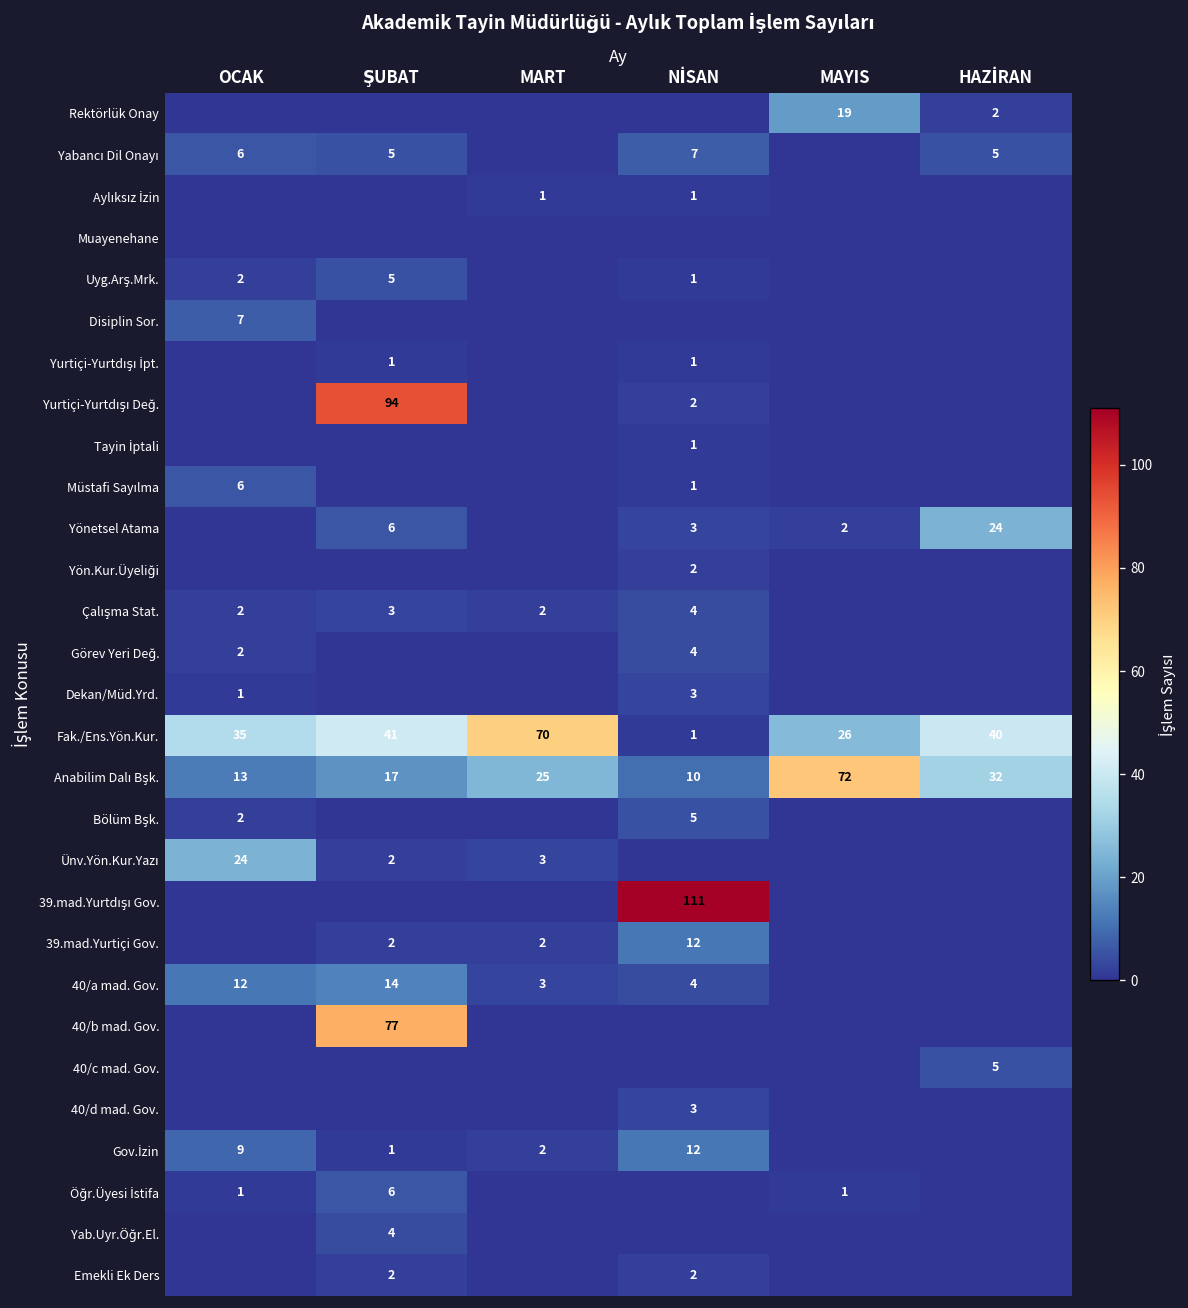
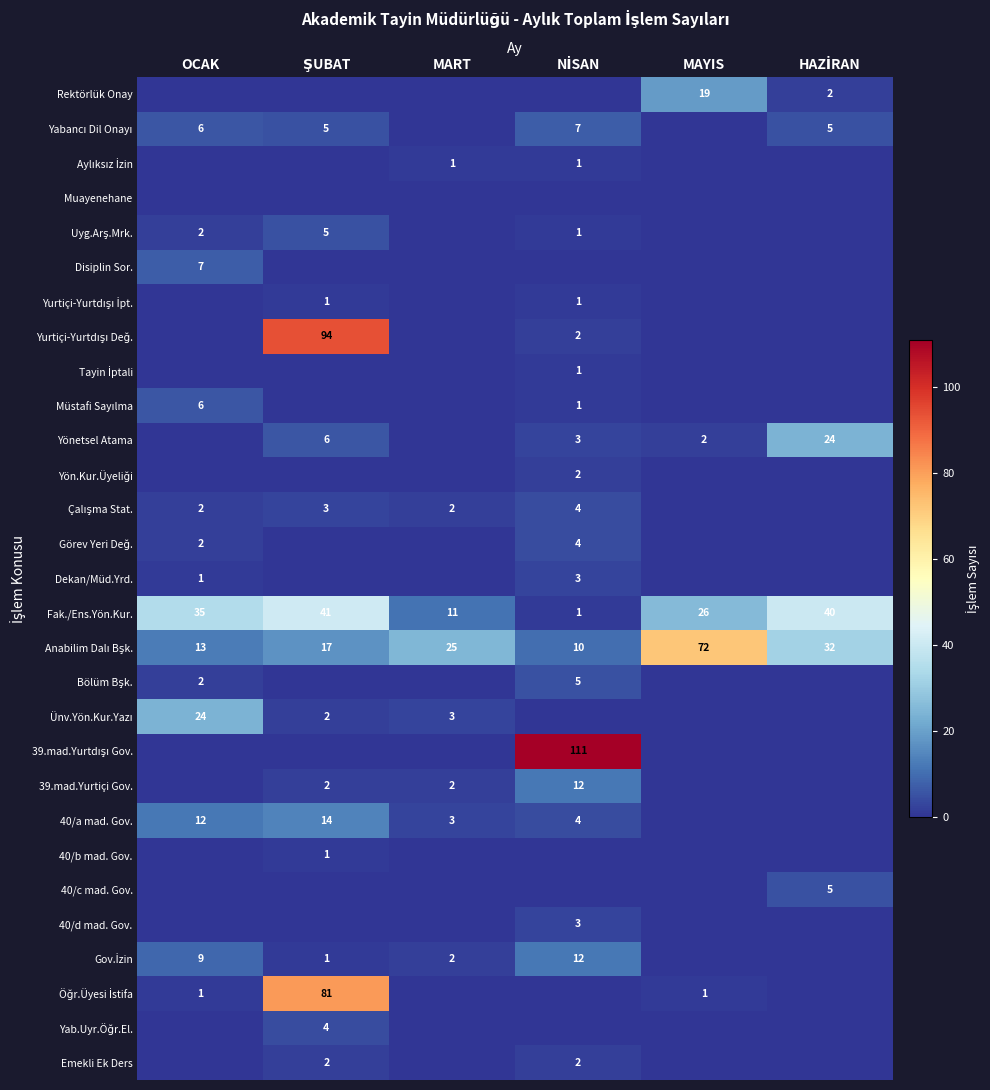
  {
    "Rektörlük Onay": {
      "MAYIS": 19,
      "HAZİRAN": 2
    },
    "Yabancı Dil Onayı": {
      "OCAK": 6,
      "ŞUBAT": 5,
      "NİSAN": 7,
      "HAZİRAN": 5
    },
    "Aylıksız İzin": {
      "MART": 1,
      "NİSAN": 1
    },
    "Uyg.Arş.Mrk.": {
      "OCAK": 2,
      "ŞUBAT": 5,
      "NİSAN": 1
    },
    "Disiplin Sor.": {
      "OCAK": 7
    },
    "Yurtiçi-Yurtdışı İpt.": {
      "ŞUBAT": 1,
      "NİSAN": 1
    },
    "Yurtiçi-Yurtdışı Değ.": {
      "ŞUBAT": 94,
      "NİSAN": 2
    },
    "Tayin İptali": {
      "NİSAN": 1
    },
    "Müstafi Sayılma": {
      "OCAK": 6,
      "NİSAN": 1
    },
    "Yönetsel Atama": {
      "ŞUBAT": 6,
      "NİSAN": 3,
      "MAYIS": 2,
      "HAZİRAN": 24
    },
    "Yön.Kur.Üyeliği": {
      "NİSAN": 2
    },
    "Çalışma Stat.": {
      "OCAK": 2,
      "ŞUBAT": 3,
      "MART": 2,
      "NİSAN": 4
    },
    "Görev Yeri Değ.": {
      "OCAK": 2,
      "NİSAN": 4
    },
    "Dekan/Müd.Yrd.": {
      "OCAK": 1,
      "NİSAN": 3
    },
    "Fak./Ens.Yön.Kur.": {
      "OCAK": 35,
      "ŞUBAT": 41,
-     "MART": 70,
+     "MART": 11,
      "NİSAN": 1,
      "MAYIS": 26,
      "HAZİRAN": 40
    },
    "Anabilim Dalı Bşk.": {
      "OCAK": 13,
      "ŞUBAT": 17,
      "MART": 25,
      "NİSAN": 10,
      "MAYIS": 72,
      "HAZİRAN": 32
    },
    "Bölüm Bşk.": {
      "OCAK": 2,
      "NİSAN": 5
    },
    "Ünv.Yön.Kur.Yazı": {
      "OCAK": 24,
      "ŞUBAT": 2,
      "MART": 3
    },
    "39.mad.Yurtdışı Gov.": {
      "NİSAN": 111
    },
    "39.mad.Yurtiçi Gov.": {
      "ŞUBAT": 2,
      "MART": 2,
      "NİSAN": 12
    },
    "40/a mad. Gov.": {
      "OCAK": 12,
      "ŞUBAT": 14,
      "MART": 3,
      "NİSAN": 4
    },
    "40/b mad. Gov.": {
-     "ŞUBAT": 77
+     "ŞUBAT": 1
    },
    "40/c mad. Gov.": {
      "HAZİRAN": 5
    },
    "40/d mad. Gov.": {
      "NİSAN": 3
    },
    "Gov.İzin": {
      "OCAK": 9,
      "ŞUBAT": 1,
      "MART": 2,
      "NİSAN": 12
    },
    "Öğr.Üyesi İstifa": {
      "OCAK": 1,
-     "ŞUBAT": 6,
+     "ŞUBAT": 81,
      "MAYIS": 1
    },
    "Yab.Uyr.Öğr.El.": {
      "ŞUBAT": 4
    },
    "Emekli Ek Ders": {
      "ŞUBAT": 2,
      "NİSAN": 2
    }
  }
